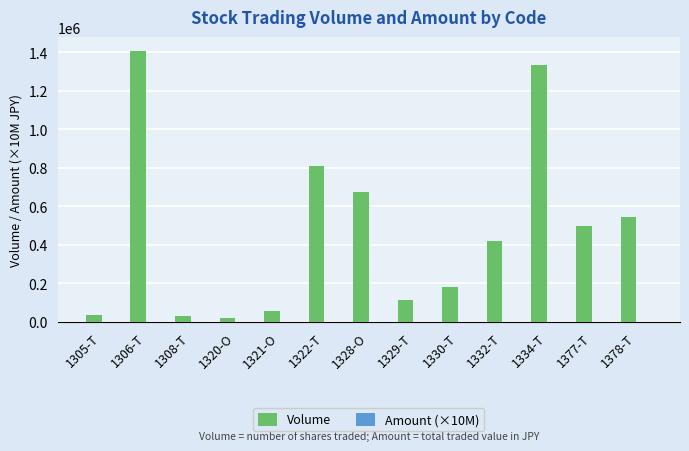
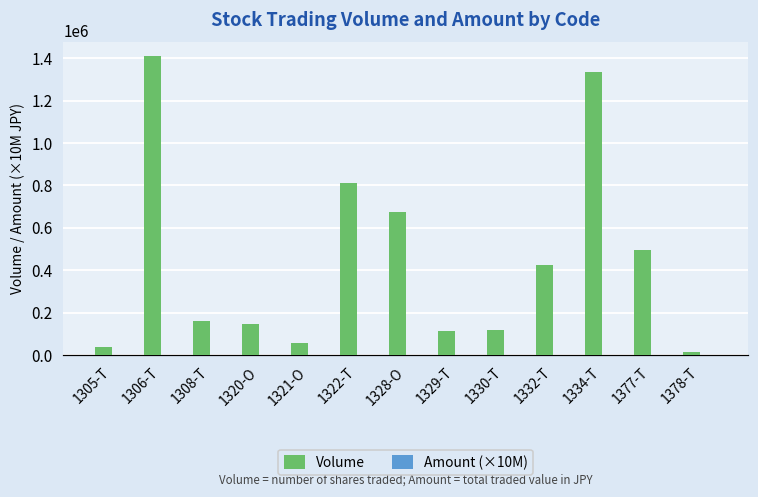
  {
    "Volume": {
      "1305-T": 40000,
      "1306-T": 1410000,
-     "1308-T": 30000,
-     "1320-O": 20000,
+     "1308-T": 160000,
+     "1320-O": 150000,
      "1321-O": 60000,
      "1322-T": 810000,
      "1328-O": 670000,
      "1329-T": 120000,
-     "1330-T": 180000,
+     "1330-T": 120000,
      "1332-T": 420000,
      "1334-T": 1330000,
      "1377-T": 500000,
-     "1378-T": 550000
+     "1378-T": 10000
    }
  }
